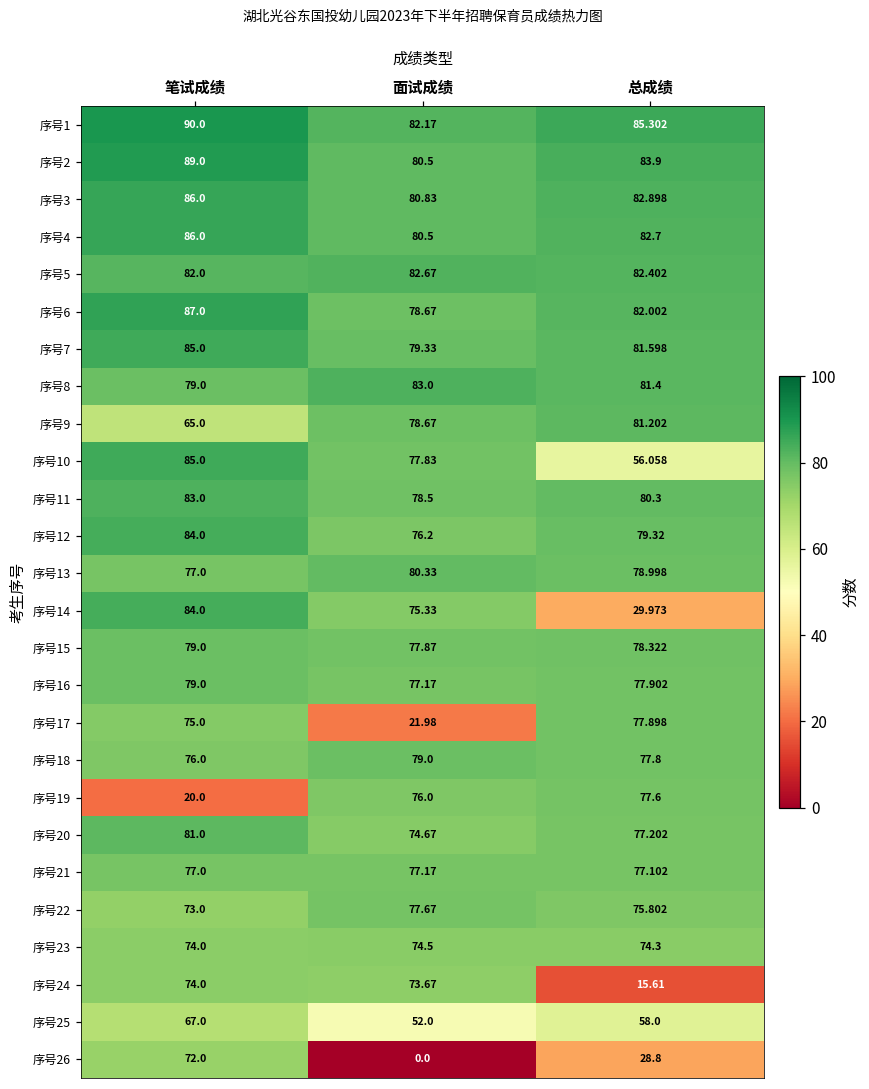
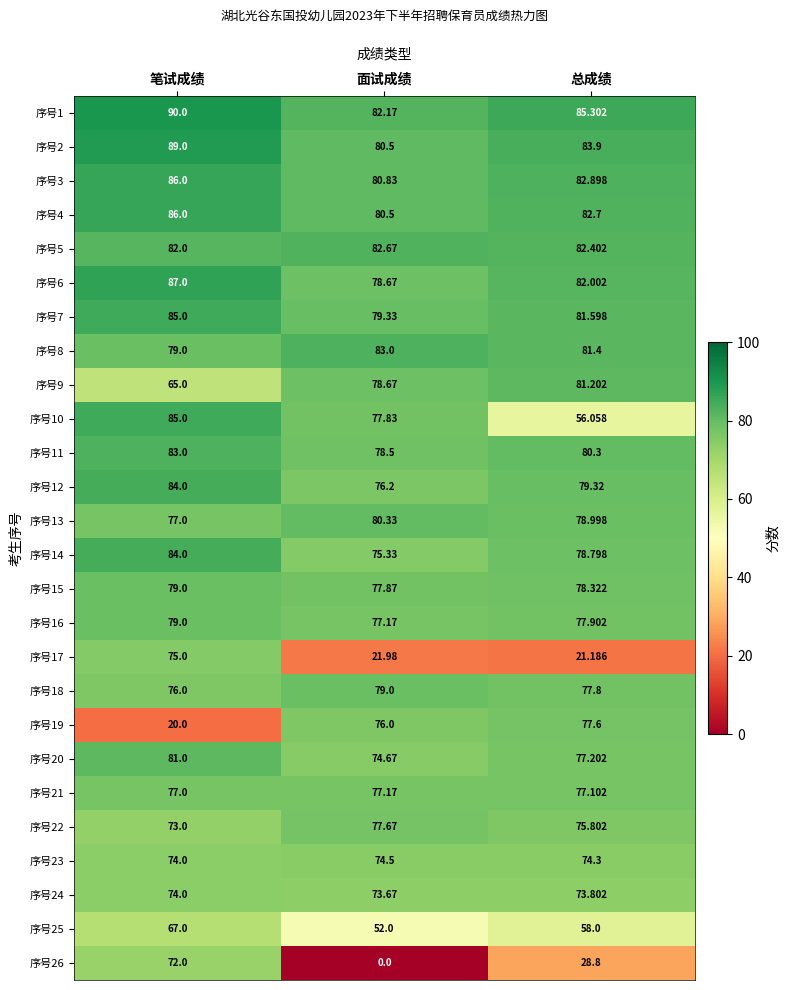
  {
    "序号1": {
      "笔试成绩": 90.0,
      "面试成绩": 82.17,
      "总成绩": 85.302
    },
    "序号2": {
      "笔试成绩": 89.0,
      "面试成绩": 80.5,
      "总成绩": 83.9
    },
    "序号3": {
      "笔试成绩": 86.0,
      "面试成绩": 80.83,
      "总成绩": 82.898
    },
    "序号4": {
      "笔试成绩": 86.0,
      "面试成绩": 80.5,
      "总成绩": 82.7
    },
    "序号5": {
      "笔试成绩": 82.0,
      "面试成绩": 82.67,
      "总成绩": 82.402
    },
    "序号6": {
      "笔试成绩": 87.0,
      "面试成绩": 78.67,
      "总成绩": 82.002
    },
    "序号7": {
      "笔试成绩": 85.0,
      "面试成绩": 79.33,
      "总成绩": 81.598
    },
    "序号8": {
      "笔试成绩": 79.0,
      "面试成绩": 83.0,
      "总成绩": 81.4
    },
    "序号9": {
      "笔试成绩": 65.0,
      "面试成绩": 78.67,
      "总成绩": 81.202
    },
    "序号10": {
      "笔试成绩": 85.0,
      "面试成绩": 77.83,
      "总成绩": 56.058
    },
    "序号11": {
      "笔试成绩": 83.0,
      "面试成绩": 78.5,
      "总成绩": 80.3
    },
    "序号12": {
      "笔试成绩": 84.0,
      "面试成绩": 76.2,
      "总成绩": 79.32
    },
    "序号13": {
      "笔试成绩": 77.0,
      "面试成绩": 80.33,
      "总成绩": 78.998
    },
    "序号14": {
      "笔试成绩": 84.0,
      "面试成绩": 75.33,
-     "总成绩": 29.973
+     "总成绩": 78.798
    },
    "序号15": {
      "笔试成绩": 79.0,
      "面试成绩": 77.87,
      "总成绩": 78.322
    },
    "序号16": {
      "笔试成绩": 79.0,
      "面试成绩": 77.17,
      "总成绩": 77.902
    },
    "序号17": {
      "笔试成绩": 75.0,
      "面试成绩": 21.98,
-     "总成绩": 77.898
+     "总成绩": 21.186
    },
    "序号18": {
      "笔试成绩": 76.0,
      "面试成绩": 79.0,
      "总成绩": 77.8
    },
    "序号19": {
      "笔试成绩": 20.0,
      "面试成绩": 76.0,
      "总成绩": 77.6
    },
    "序号20": {
      "笔试成绩": 81.0,
      "面试成绩": 74.67,
      "总成绩": 77.202
    },
    "序号21": {
      "笔试成绩": 77.0,
      "面试成绩": 77.17,
      "总成绩": 77.102
    },
    "序号22": {
      "笔试成绩": 73.0,
      "面试成绩": 77.67,
      "总成绩": 75.802
    },
    "序号23": {
      "笔试成绩": 74.0,
      "面试成绩": 74.5,
      "总成绩": 74.3
    },
    "序号24": {
      "笔试成绩": 74.0,
      "面试成绩": 73.67,
-     "总成绩": 15.61
+     "总成绩": 73.802
    },
    "序号25": {
      "笔试成绩": 67.0,
      "面试成绩": 52.0,
      "总成绩": 58.0
    },
    "序号26": {
      "笔试成绩": 72.0,
      "面试成绩": 0.0,
      "总成绩": 28.8
    }
  }
